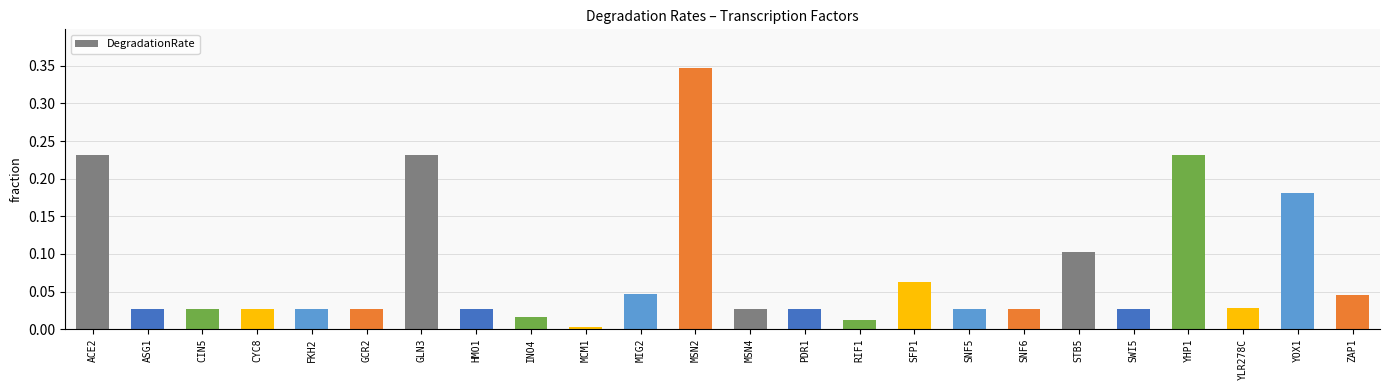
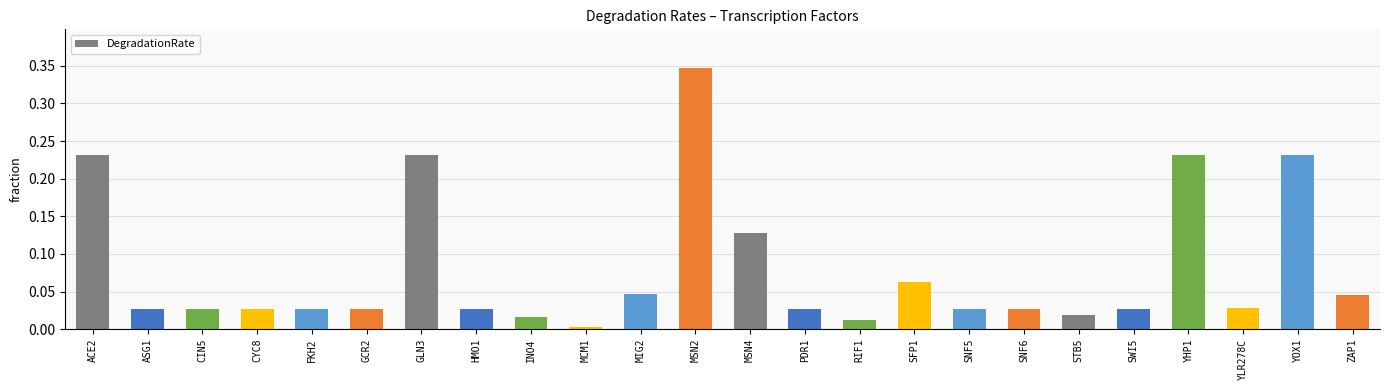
  {
    "ACE2": 0.23,
    "ASG1": 0.03,
    "CIN5": 0.03,
    "CYC8": 0.03,
    "FKH2": 0.03,
    "GCR2": 0.03,
    "GLN3": 0.23,
    "HMO1": 0.03,
    "INO4": 0.02,
    "MIG2": 0.05,
    "MSN2": 0.35,
-   "MSN4": 0.03,
+   "MSN4": 0.13,
    "PDR1": 0.03,
    "RIF1": 0.01,
    "SFP1": 0.06,
    "SNF5": 0.03,
    "SNF6": 0.03,
-   "STB5": 0.10,
+   "STB5": 0.02,
    "SWI5": 0.03,
    "YHP1": 0.23,
    "YLR278C": 0.03,
-   "YOX1": 0.18,
+   "YOX1": 0.23,
    "ZAP1": 0.05
  }
